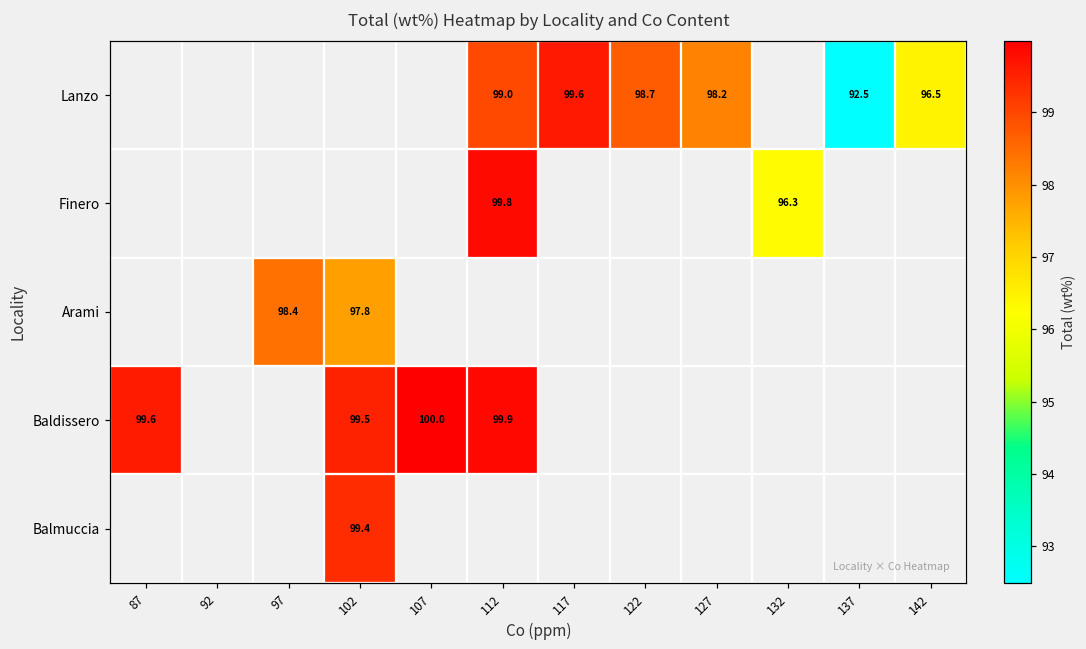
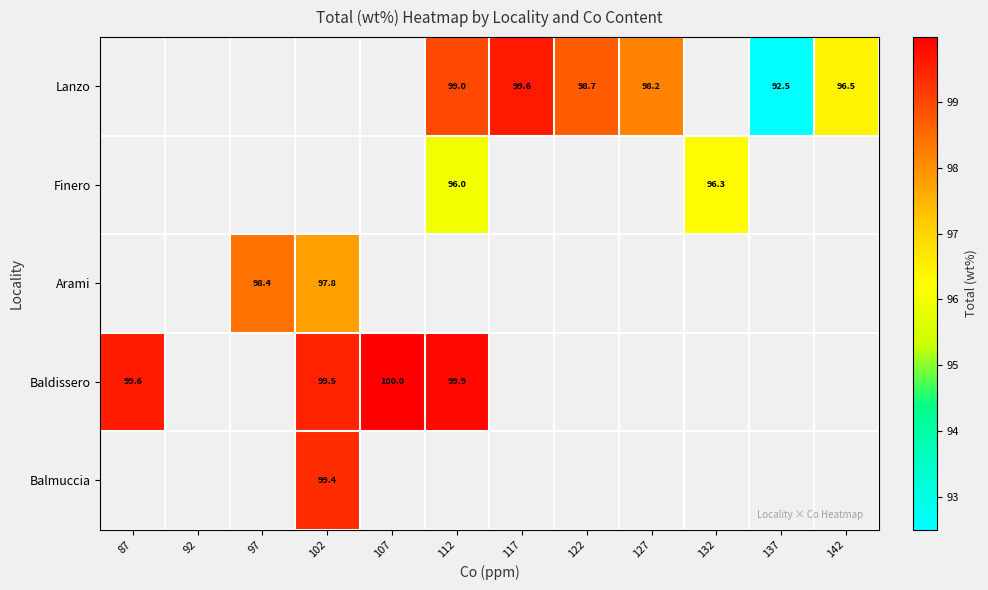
  {
    "Lanzo": {
      "112": 99.0,
      "117": 99.6,
      "122": 98.7,
      "127": 98.2,
      "137": 92.5,
      "142": 96.5
    },
    "Finero": {
-     "112": 99.8,
+     "112": 96.0,
      "132": 96.3
    },
    "Arami": {
      "97": 98.4,
      "102": 97.8
    },
    "Baldissero": {
      "87": 99.6,
      "102": 99.5,
      "107": 100.0,
      "112": 99.9
    },
    "Balmuccia": {
      "102": 99.4
    }
  }
